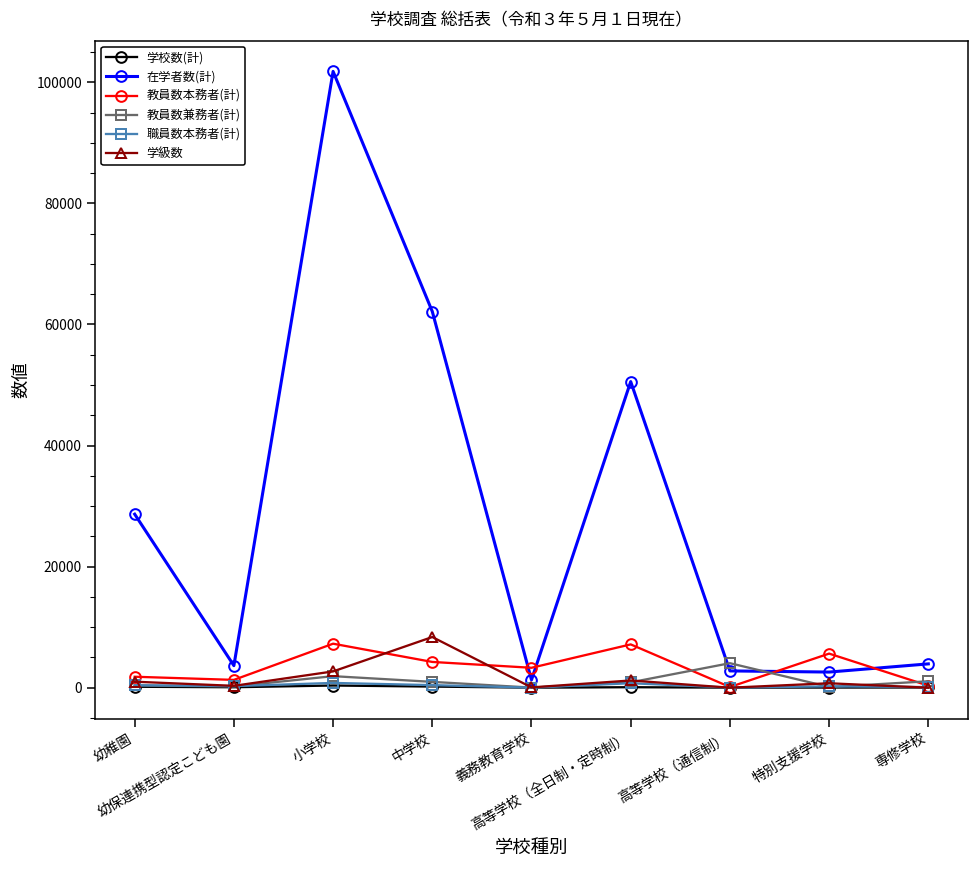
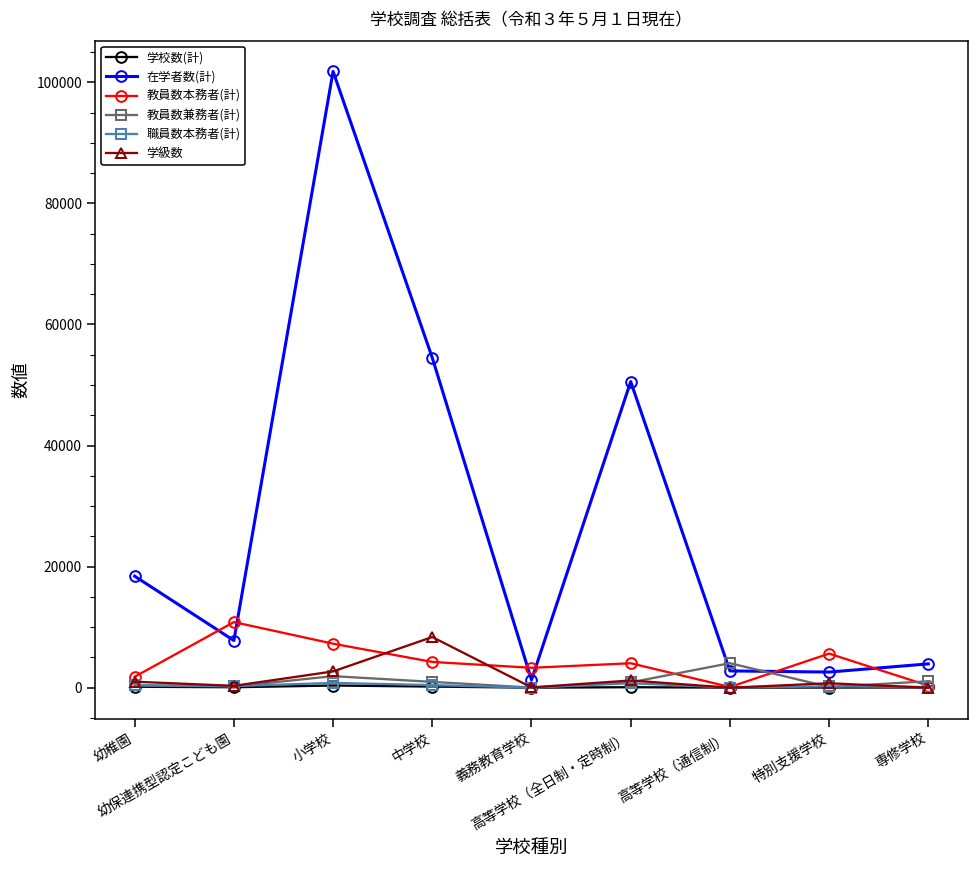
  {
    "学校数(計)": {
      "高等学校（全日制・定時制）": 0
    },
    "在学者数(計)": {
-     "幼稚園": 29000,
-     "幼保連携型認定こども園": 4000,
+     "幼稚園": 18000,
+     "幼保連携型認定こども園": 8000,
      "小学校": 102000,
-     "中学校": 62000,
+     "中学校": 54000,
      "義務教育学校": 1000,
      "高等学校（全日制・定時制）": 51000,
      "高等学校（通信制）": 3000,
      "特別支援学校": 3000,
      "専修学校": 4000
    },
    "教員数本務者(計)": {
      "幼稚園": 2000,
-     "幼保連携型認定こども園": 1000,
+     "幼保連携型認定こども園": 11000,
      "小学校": 7000,
      "中学校": 4000,
      "義務教育学校": 3000,
-     "高等学校（全日制・定時制）": 7000,
+     "高等学校（全日制・定時制）": 4000,
      "特別支援学校": 6000
    },
    "教員数兼務者(計)": {
      "小学校": 2000,
      "中学校": 1000,
      "高等学校（通信制）": 4000,
      "専修学校": 1000
    },
    "学級数": {
      "幼稚園": 1000,
      "小学校": 3000,
      "中学校": 8000,
      "特別支援学校": 1000
    }
  }
